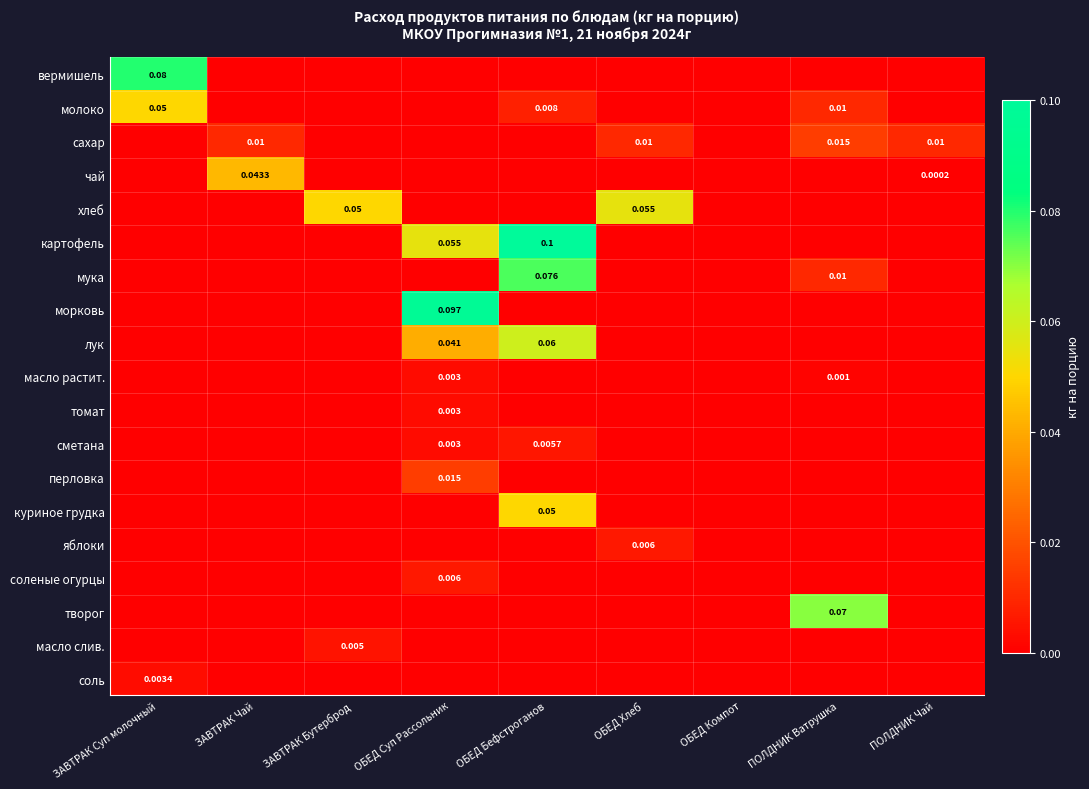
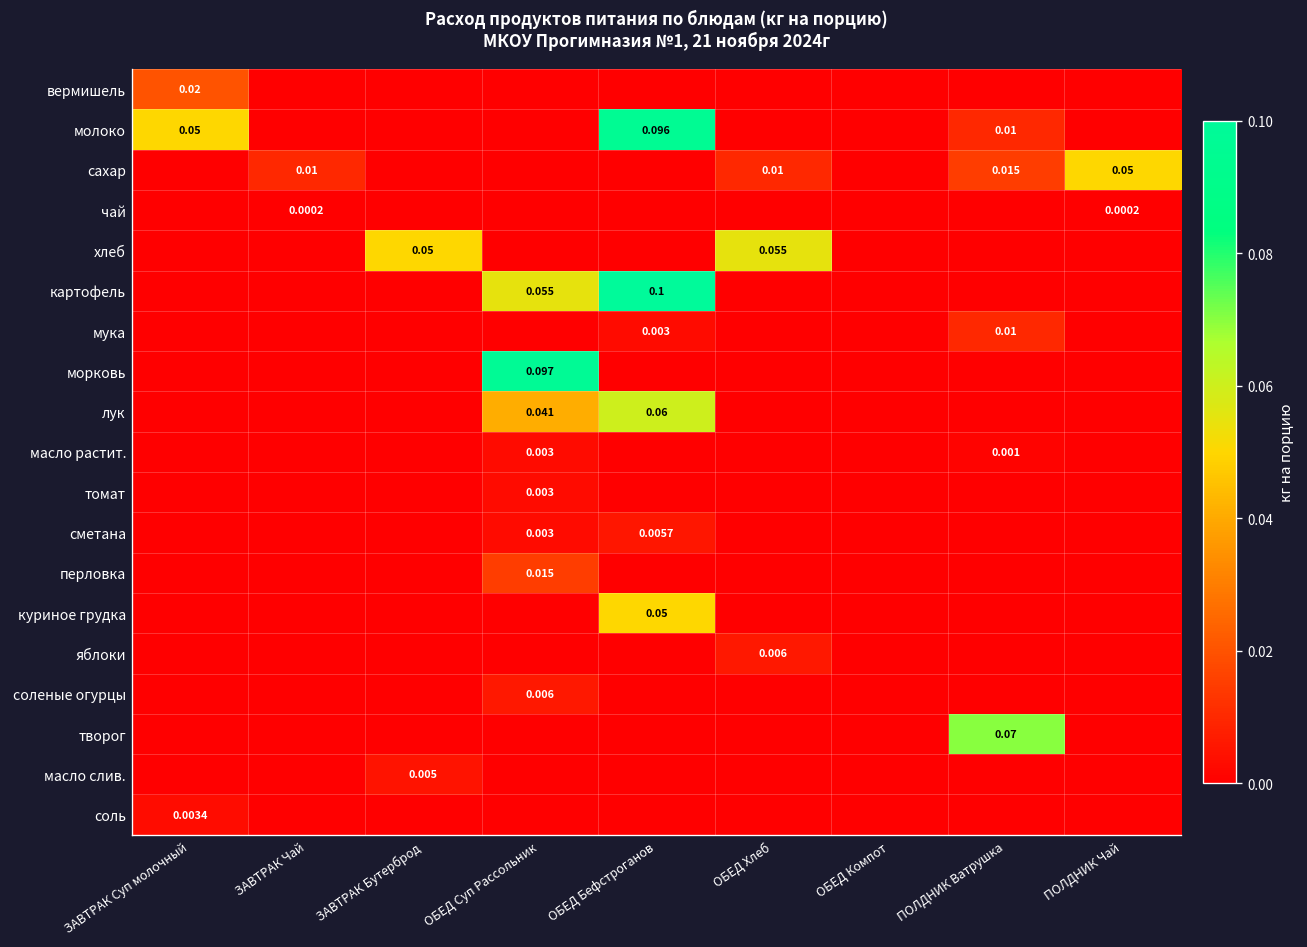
  {
    "вермишель": {
-     "ЗАВТРАК Суп молочный": 0.08
+     "ЗАВТРАК Суп молочный": 0.02
    },
    "молоко": {
      "ЗАВТРАК Суп молочный": 0.05,
-     "ОБЕД Бефстроганов": 0.008,
+     "ОБЕД Бефстроганов": 0.096,
      "ПОЛДНИК Ватрушка": 0.01
    },
    "сахар": {
      "ЗАВТРАК Чай": 0.01,
      "ОБЕД Хлеб": 0.01,
      "ПОЛДНИК Ватрушка": 0.015,
-     "ПОЛДНИК Чай": 0.01
+     "ПОЛДНИК Чай": 0.05
    },
    "чай": {
-     "ЗАВТРАК Чай": 0.0433,
+     "ЗАВТРАК Чай": 0.0002,
      "ПОЛДНИК Чай": 0.0002
    },
    "хлеб": {
      "ЗАВТРАК Бутерброд": 0.05,
      "ОБЕД Хлеб": 0.055
    },
    "картофель": {
      "ОБЕД Суп Рассольник": 0.055,
      "ОБЕД Бефстроганов": 0.1
    },
    "мука": {
-     "ОБЕД Бефстроганов": 0.076,
+     "ОБЕД Бефстроганов": 0.003,
      "ПОЛДНИК Ватрушка": 0.01
    },
    "морковь": {
      "ОБЕД Суп Рассольник": 0.097
    },
    "лук": {
      "ОБЕД Суп Рассольник": 0.041,
      "ОБЕД Бефстроганов": 0.06
    },
    "масло растит.": {
      "ОБЕД Суп Рассольник": 0.003,
      "ПОЛДНИК Ватрушка": 0.001
    },
    "томат": {
      "ОБЕД Суп Рассольник": 0.003
    },
    "сметана": {
      "ОБЕД Суп Рассольник": 0.003,
      "ОБЕД Бефстроганов": 0.0057
    },
    "перловка": {
      "ОБЕД Суп Рассольник": 0.015
    },
    "куриное грудка": {
      "ОБЕД Бефстроганов": 0.05
    },
    "яблоки": {
      "ОБЕД Хлеб": 0.006
    },
    "соленые огурцы": {
      "ОБЕД Суп Рассольник": 0.006
    },
    "творог": {
      "ПОЛДНИК Ватрушка": 0.07
    },
    "масло слив.": {
      "ЗАВТРАК Бутерброд": 0.005
    },
    "соль": {
      "ЗАВТРАК Суп молочный": 0.0034
    }
  }
